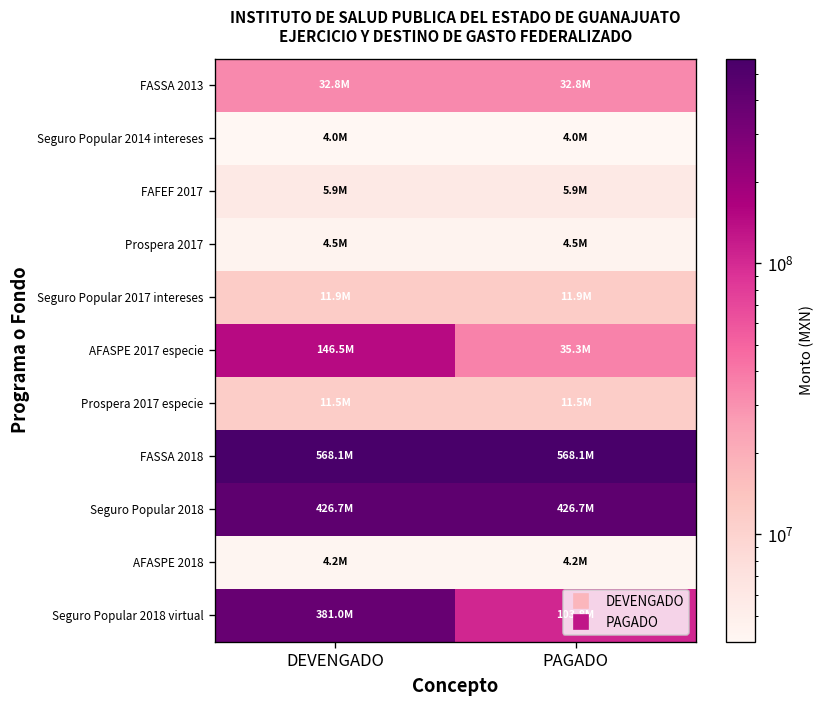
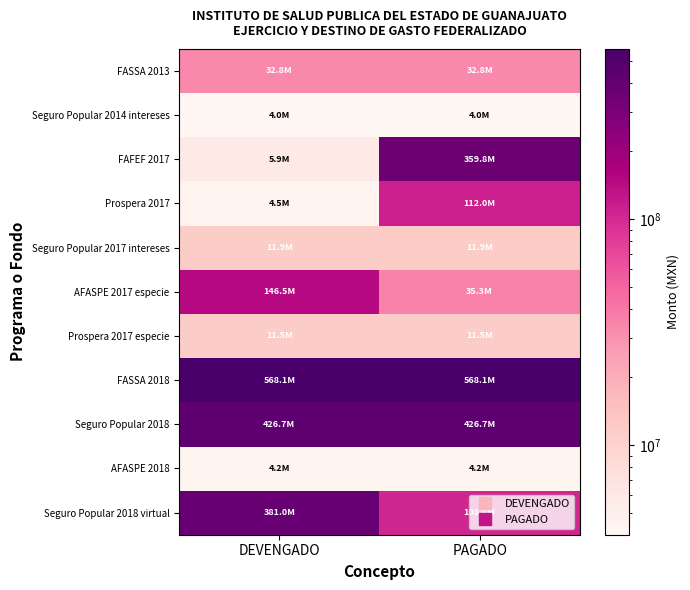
  {
    "FASSA 2013": {
      "DEVENGADO": "32.8M",
      "PAGADO": "32.8M"
    },
    "Seguro Popular 2014 intereses": {
      "DEVENGADO": "4.0M",
      "PAGADO": "4.0M"
    },
    "FAFEF 2017": {
      "DEVENGADO": "5.9M",
-     "PAGADO": "5.9M"
+     "PAGADO": "359.8M"
    },
    "Prospera 2017": {
      "DEVENGADO": "4.5M",
-     "PAGADO": "4.5M"
+     "PAGADO": "112.0M"
    },
    "Seguro Popular 2017 intereses": {
      "DEVENGADO": "11.9M",
      "PAGADO": "11.9M"
    },
    "AFASPE 2017 especie": {
      "DEVENGADO": "146.5M",
      "PAGADO": "35.3M"
    },
    "Prospera 2017 especie": {
      "DEVENGADO": "11.5M",
      "PAGADO": "11.5M"
    },
    "FASSA 2018": {
      "DEVENGADO": "568.1M",
      "PAGADO": "568.1M"
    },
    "Seguro Popular 2018": {
      "DEVENGADO": "426.7M",
      "PAGADO": "426.7M"
    },
    "AFASPE 2018": {
      "DEVENGADO": "4.2M",
      "PAGADO": "4.2M"
    },
    "Seguro Popular 2018 virtual": {
      "DEVENGADO": "381.0M"
    }
  }
